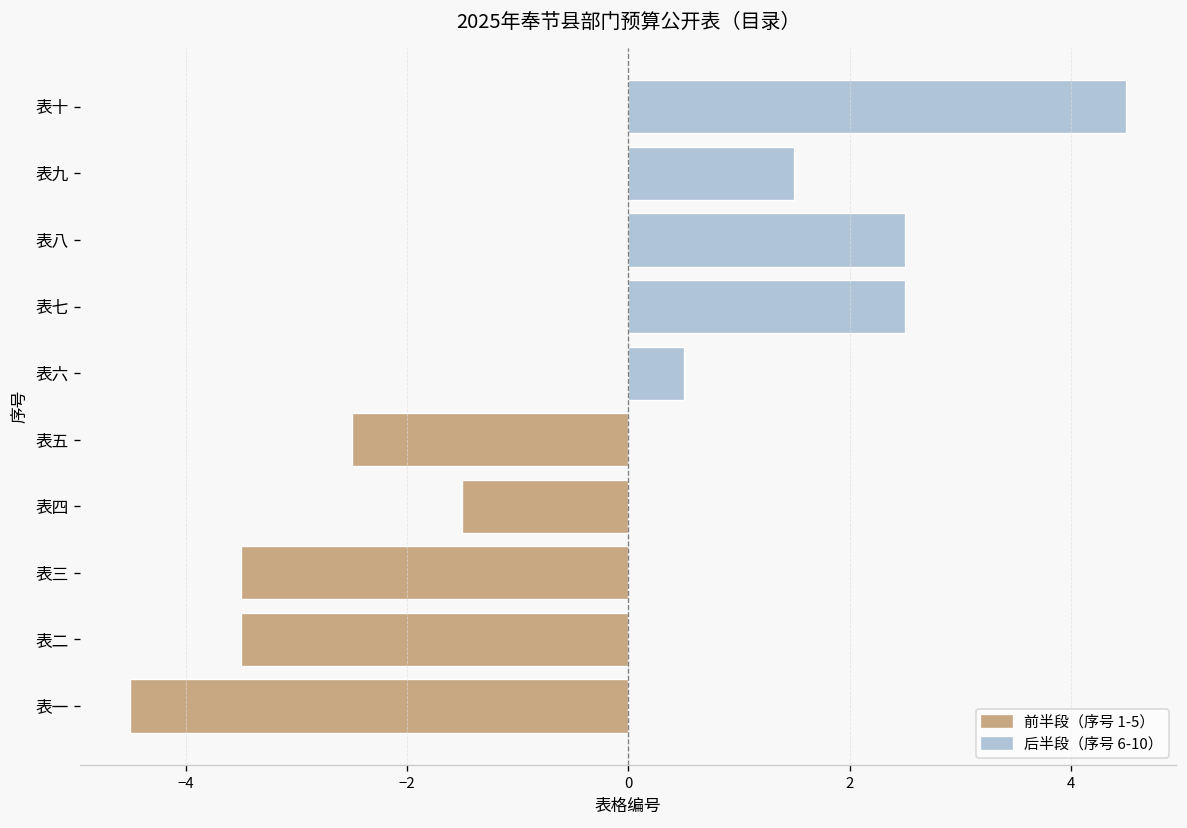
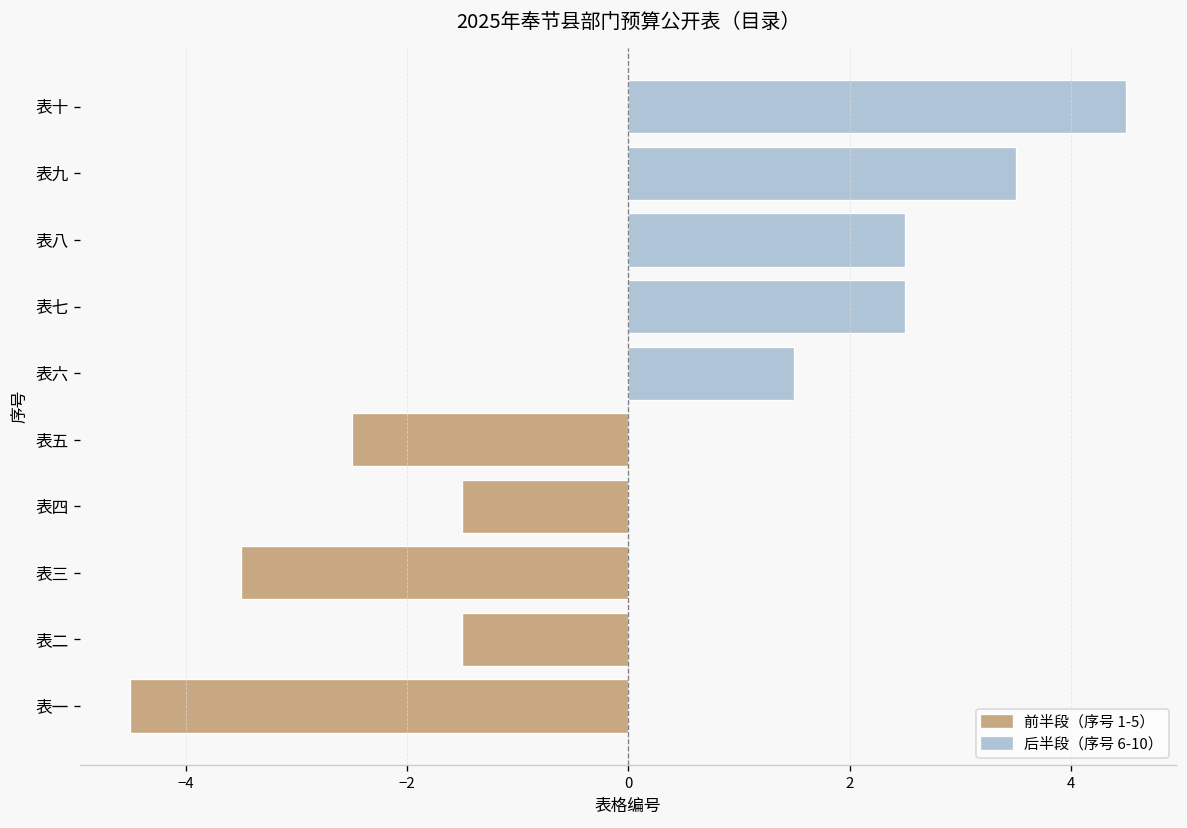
  {
    "表十": 4.5,
-   "表九": 1.5,
+   "表九": 3.5,
    "表八": 2.5,
    "表七": 2.5,
-   "表六": 0.5,
+   "表六": 1.5,
    "表五": -2.5,
    "表四": -1.5,
    "表三": -3.5,
-   "表二": -3.5,
+   "表二": -1.5,
    "表一": -4.5
  }
